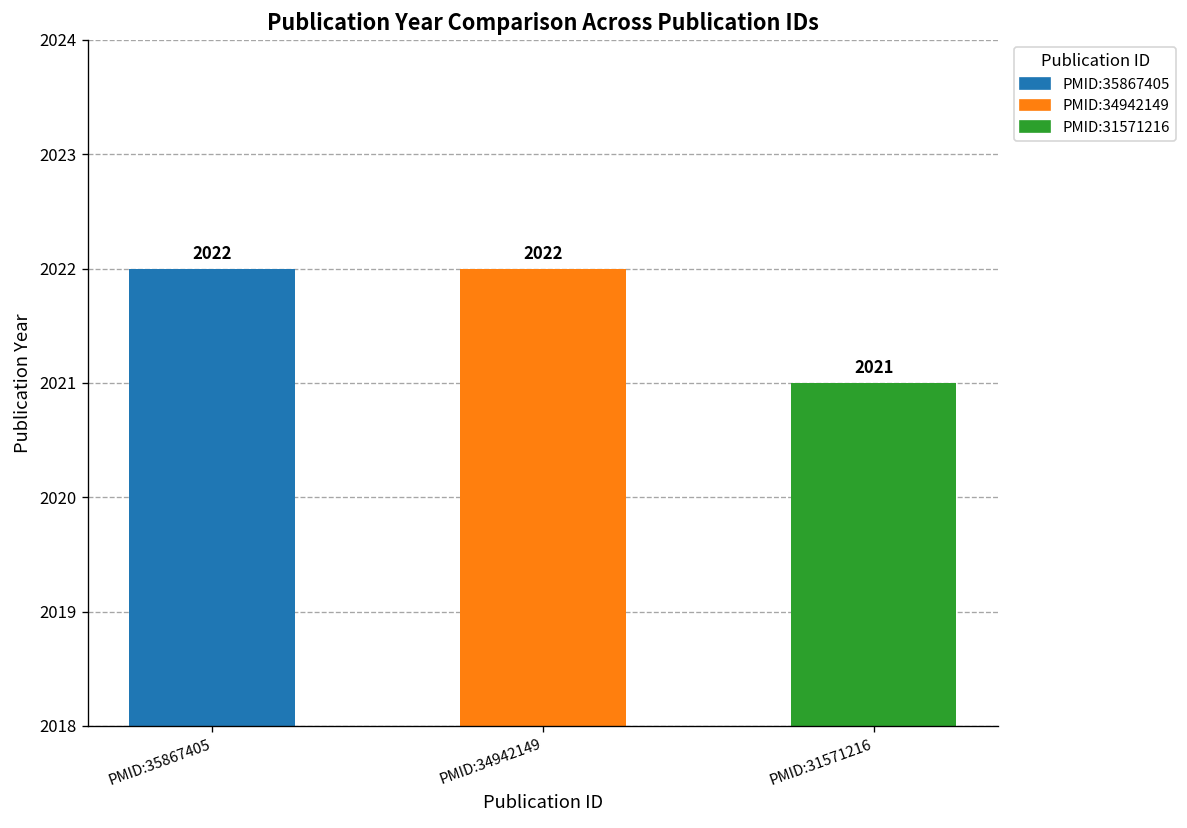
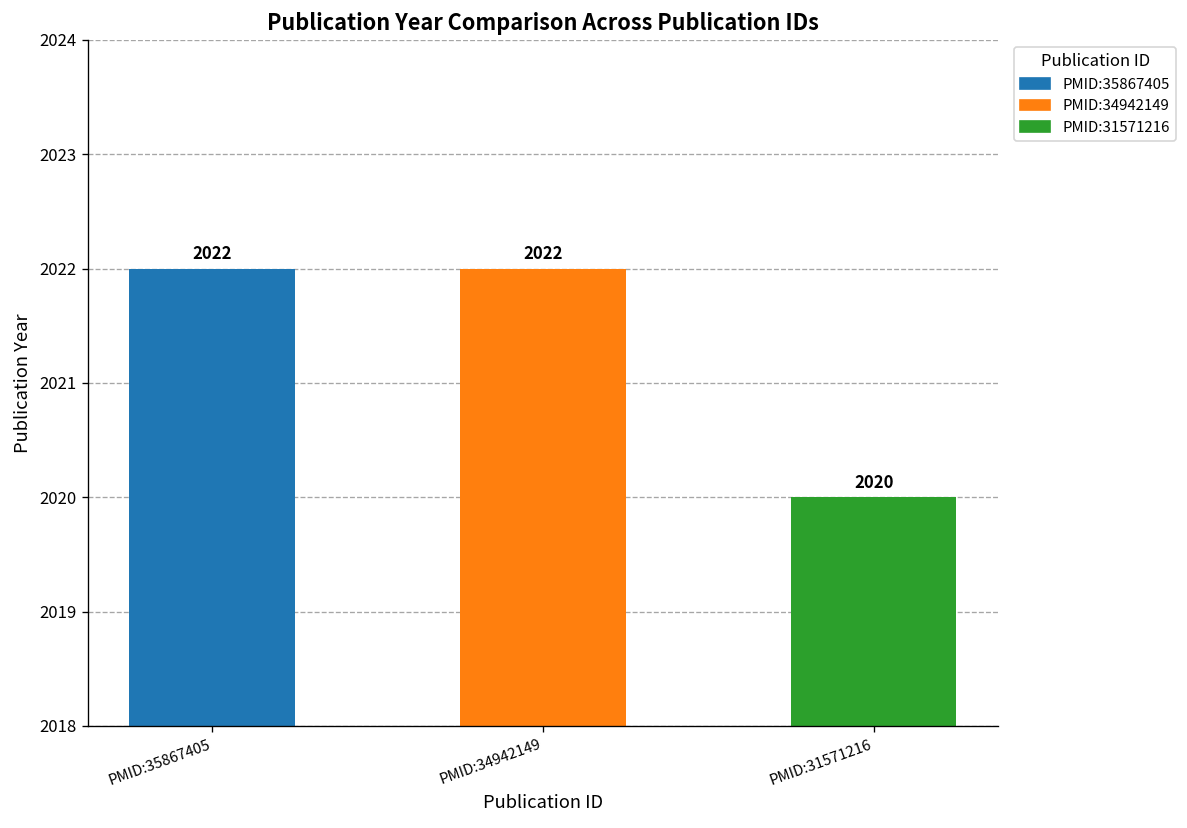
  {
    "PMID:35867405": 2022,
    "PMID:34942149": 2022,
-   "PMID:31571216": 2021
+   "PMID:31571216": 2020
  }
